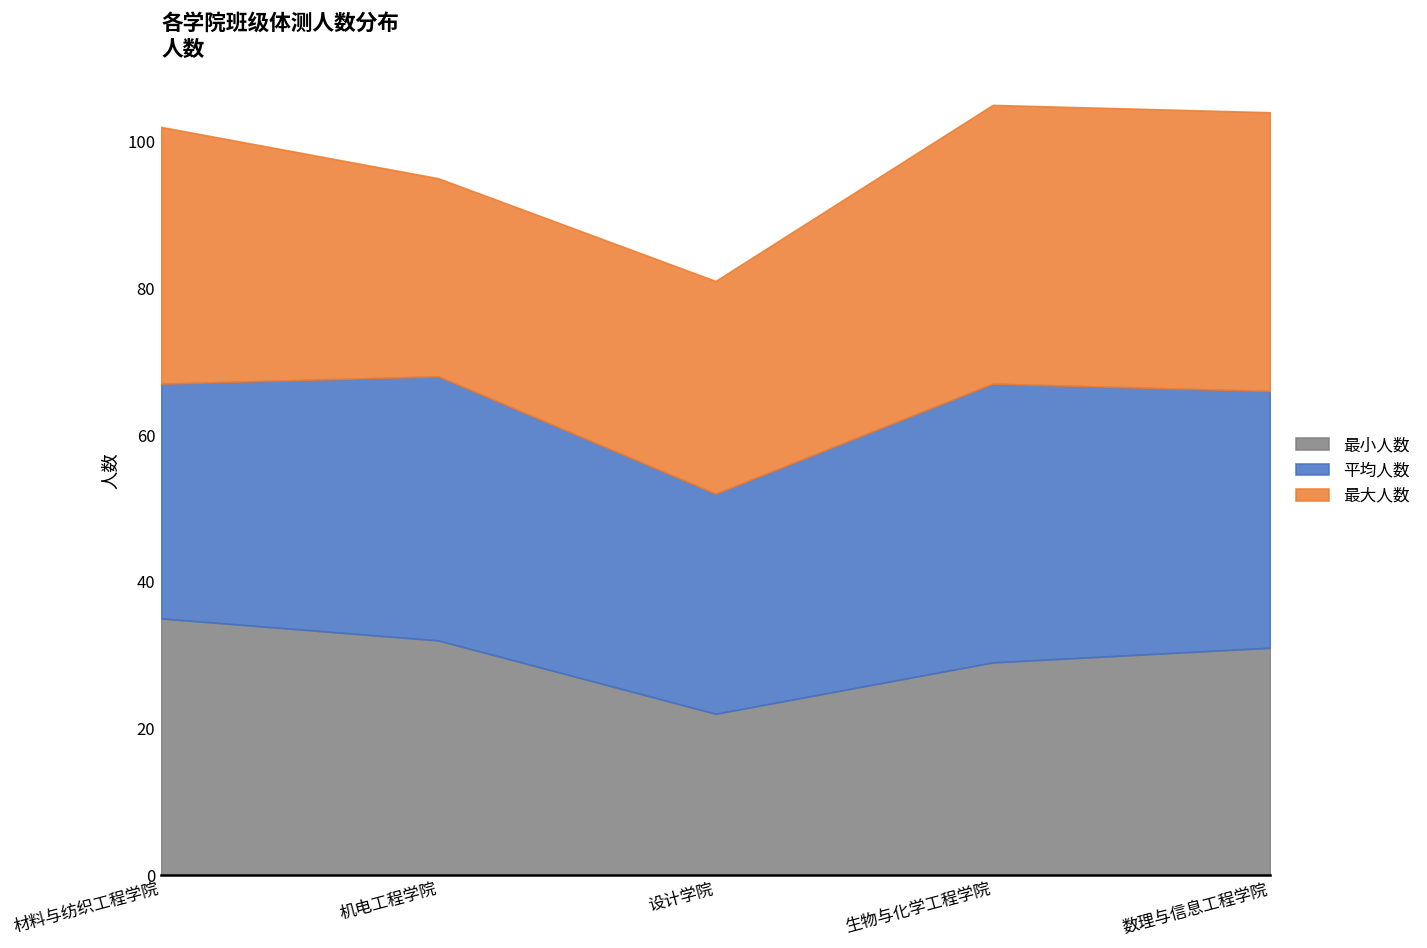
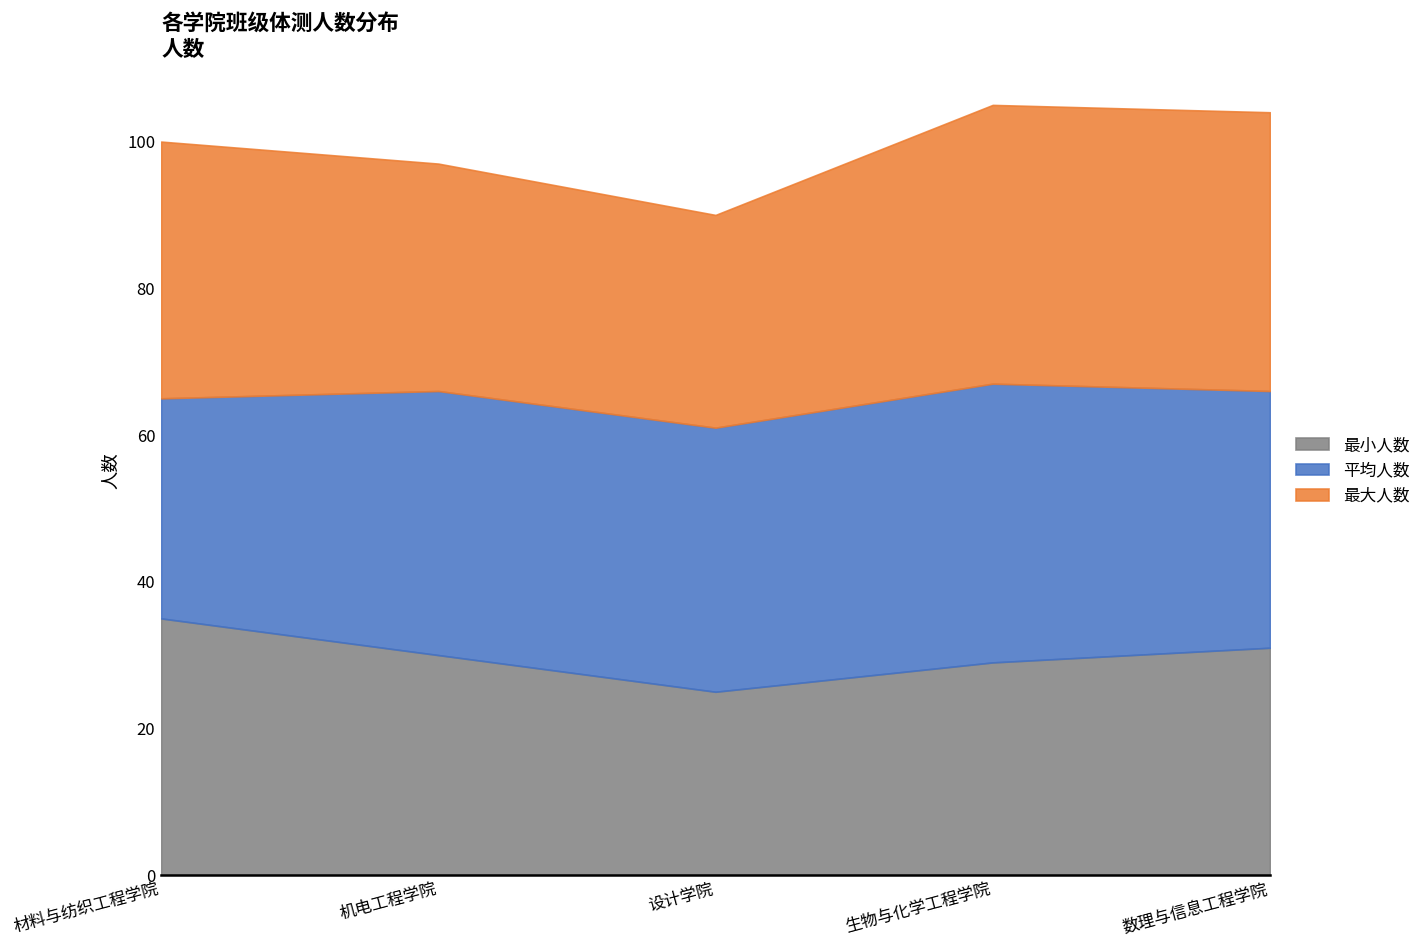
  {
    "最小人数": {
      "材料与纺织工程学院": 35,
-     "机电工程学院": 32,
-     "设计学院": 22,
+     "机电工程学院": 30,
+     "设计学院": 25,
      "生物与化学工程学院": 29,
      "数理与信息工程学院": 31
    },
    "平均人数": {
-     "材料与纺织工程学院": 32,
+     "材料与纺织工程学院": 30,
      "机电工程学院": 36,
-     "设计学院": 30,
+     "设计学院": 36,
      "生物与化学工程学院": 38,
      "数理与信息工程学院": 35
    },
    "最大人数": {
      "材料与纺织工程学院": 35,
-     "机电工程学院": 27,
+     "机电工程学院": 31,
      "设计学院": 29,
      "生物与化学工程学院": 38,
      "数理与信息工程学院": 38
    }
  }
